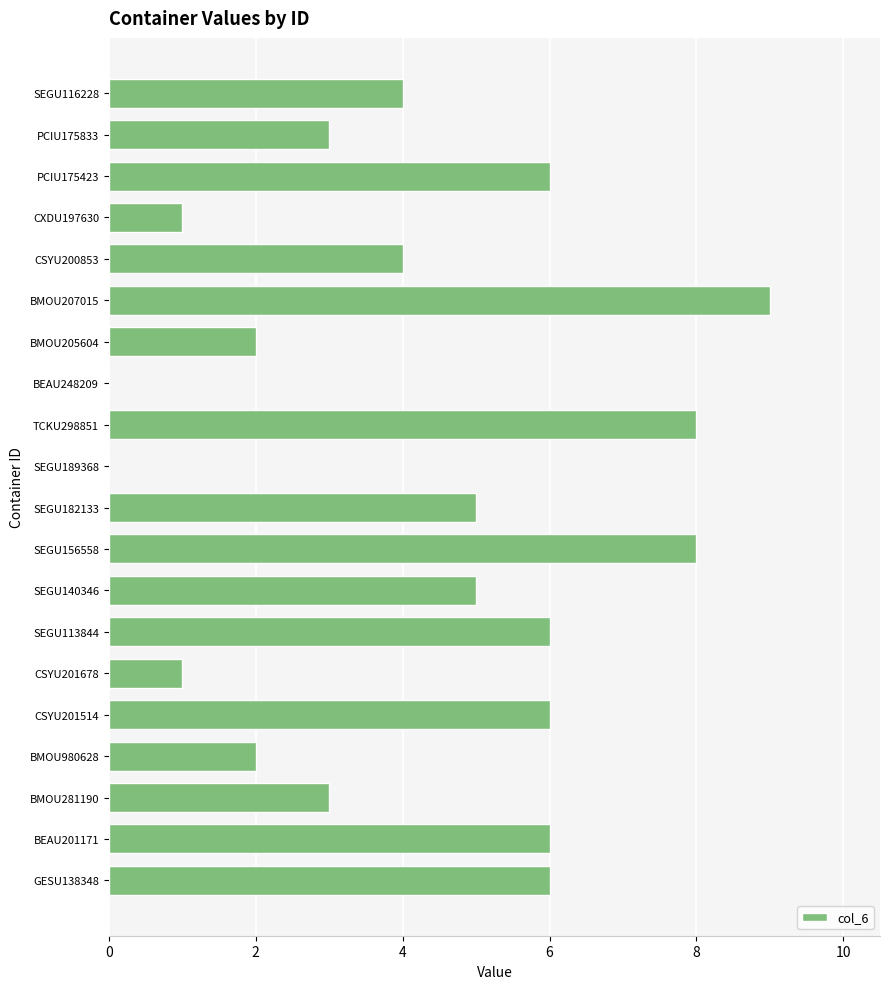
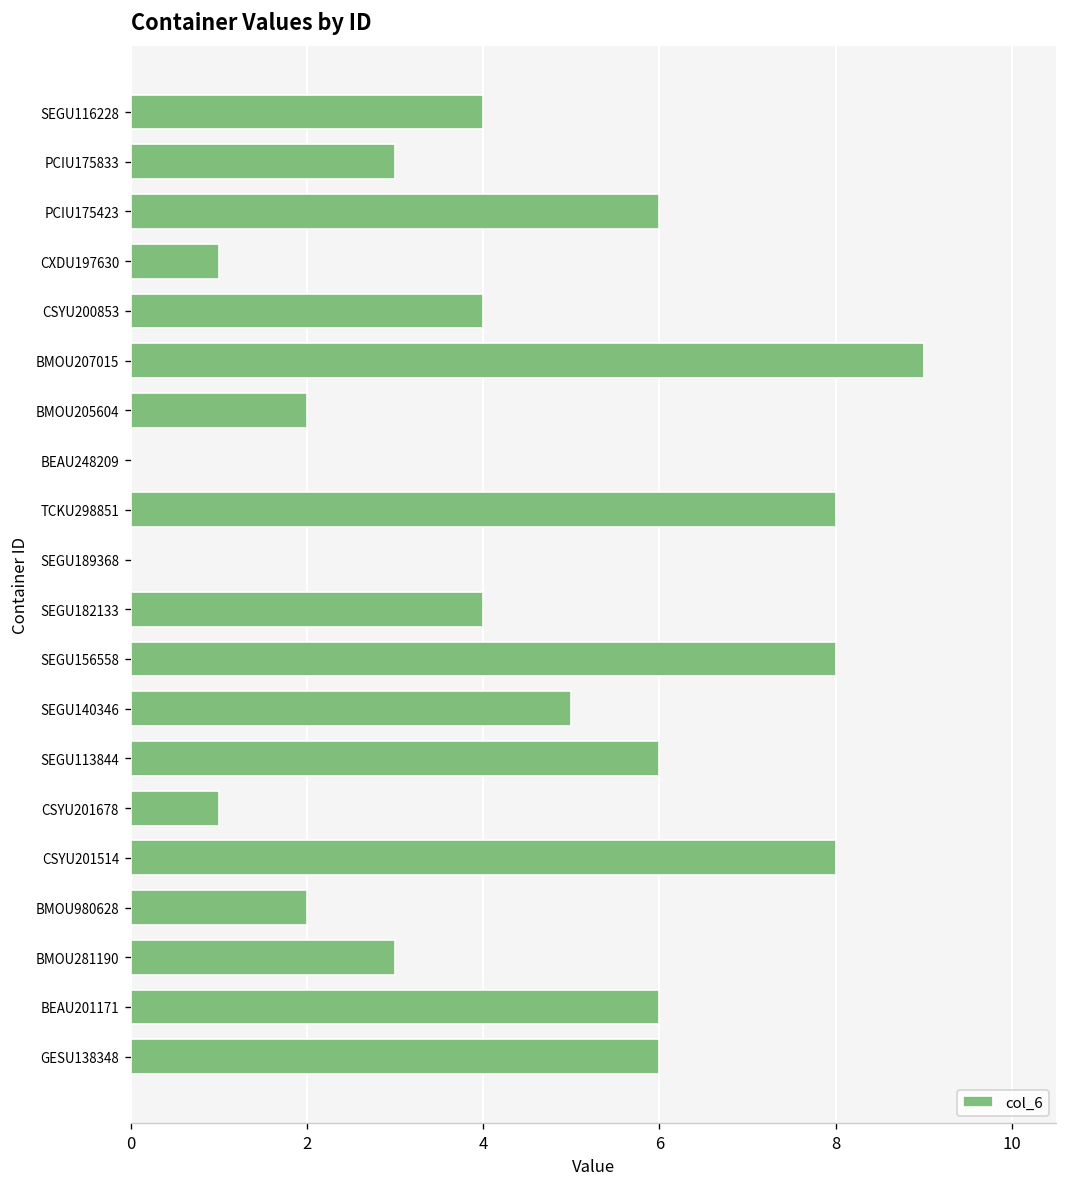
  {
    "SEGU116228": 4,
    "PCIU175833": 3,
    "PCIU175423": 6,
    "CXDU197630": 1,
    "CSYU200853": 4,
    "BMOU207015": 9,
    "BMOU205604": 2,
    "BEAU248209": 0,
    "TCKU298851": 8,
    "SEGU189368": 0,
-   "SEGU182133": 5,
+   "SEGU182133": 4,
    "SEGU156558": 8,
    "SEGU140346": 5,
    "SEGU113844": 6,
    "CSYU201678": 1,
-   "CSYU201514": 6,
+   "CSYU201514": 8,
    "BMOU980628": 2,
    "BMOU281190": 3,
    "BEAU201171": 6,
    "GESU138348": 6
  }
